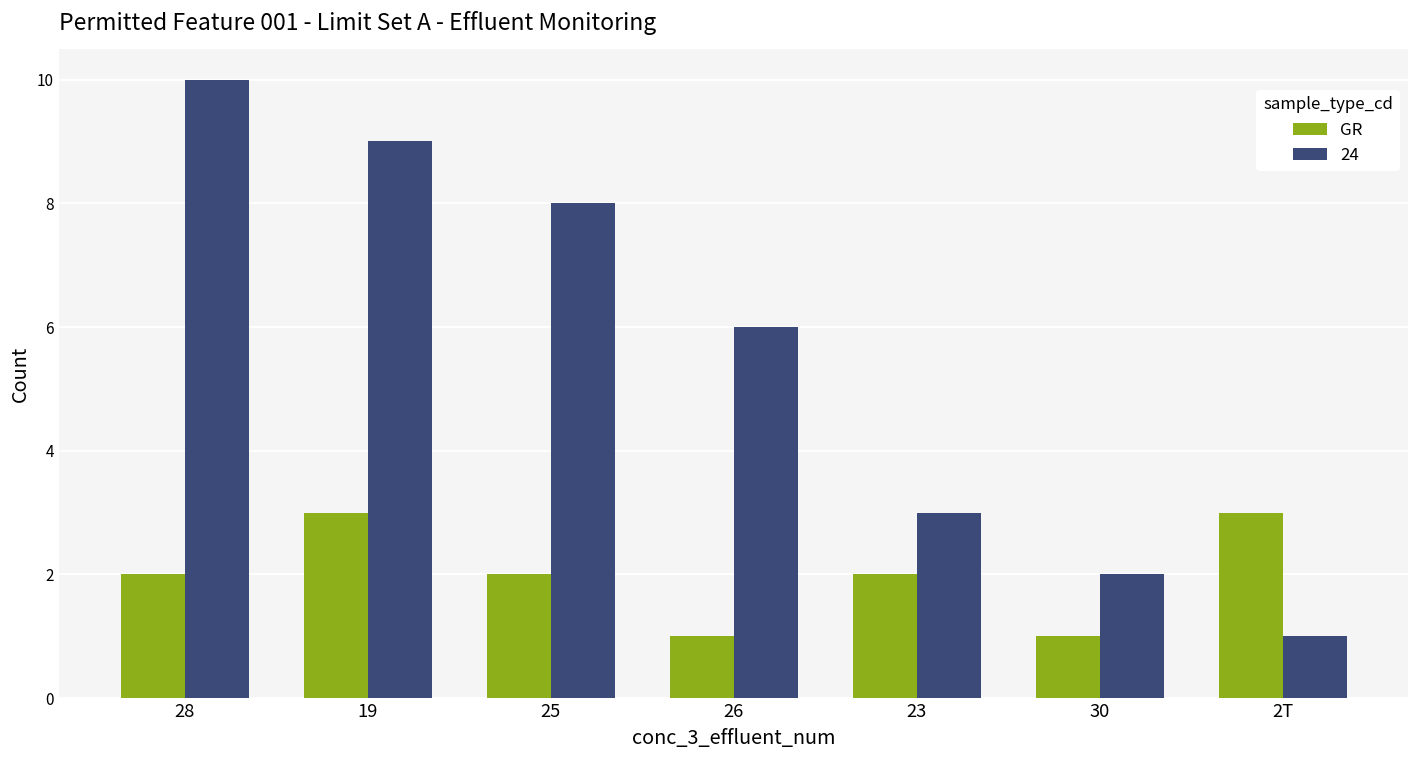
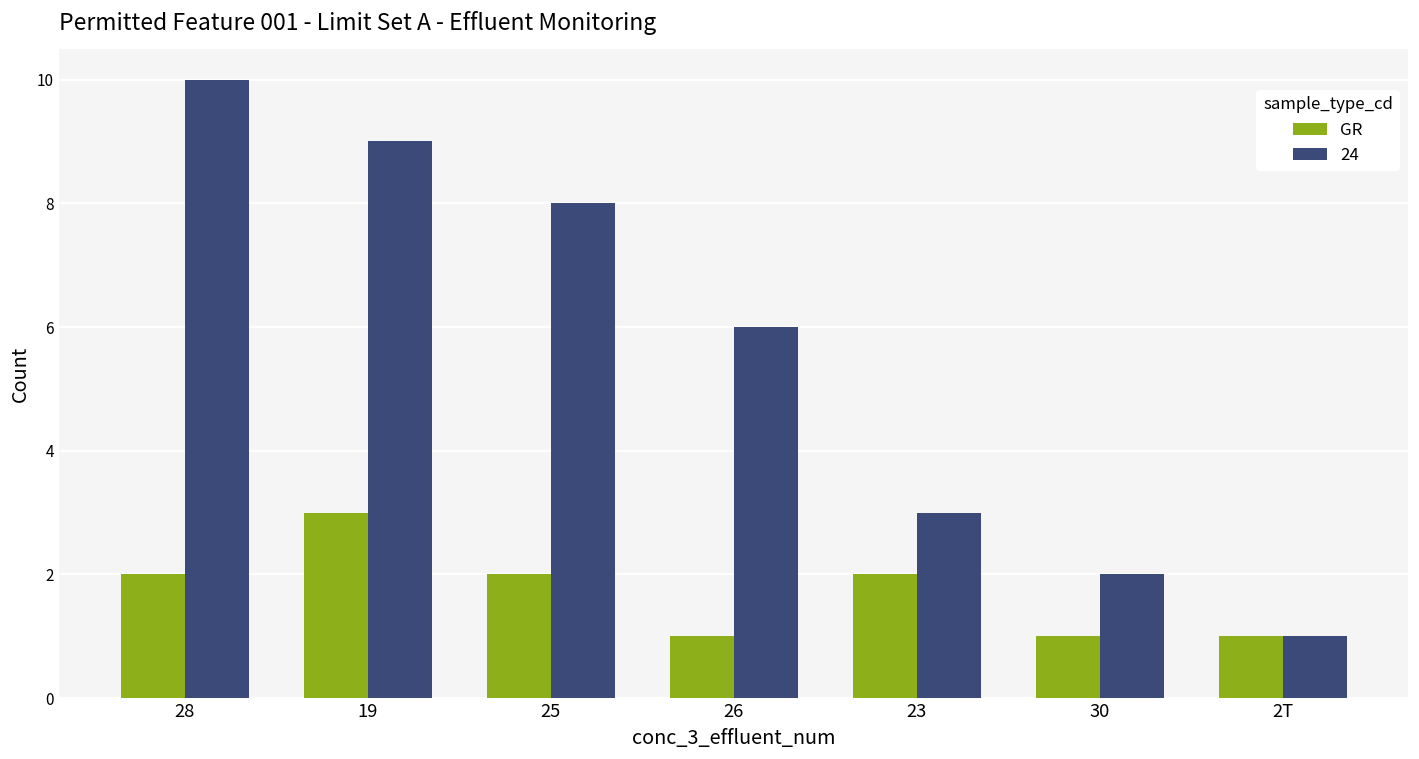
  {
    "GR": {
      "28": 2,
      "19": 3,
      "25": 2,
      "26": 1,
      "23": 2,
      "30": 1,
-     "2T": 3
+     "2T": 1
    },
    "24": {
      "28": 10,
      "19": 9,
      "25": 8,
      "26": 6,
      "23": 3,
      "30": 2,
      "2T": 1
    }
  }
